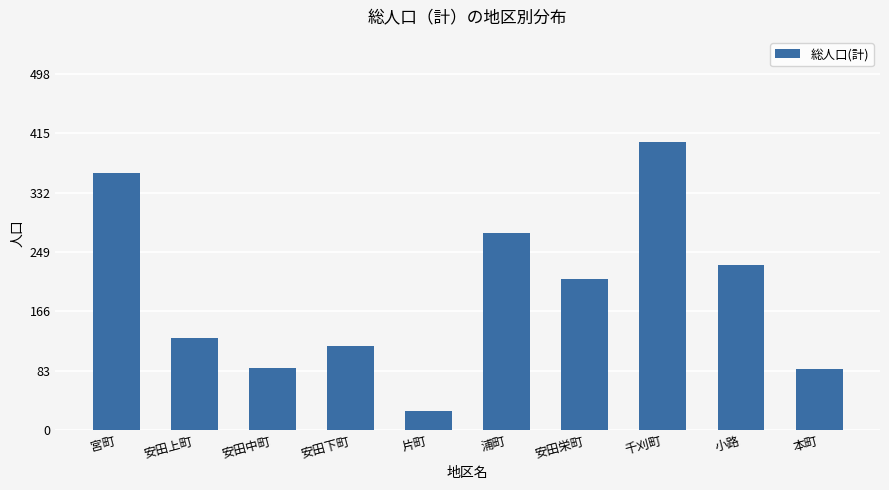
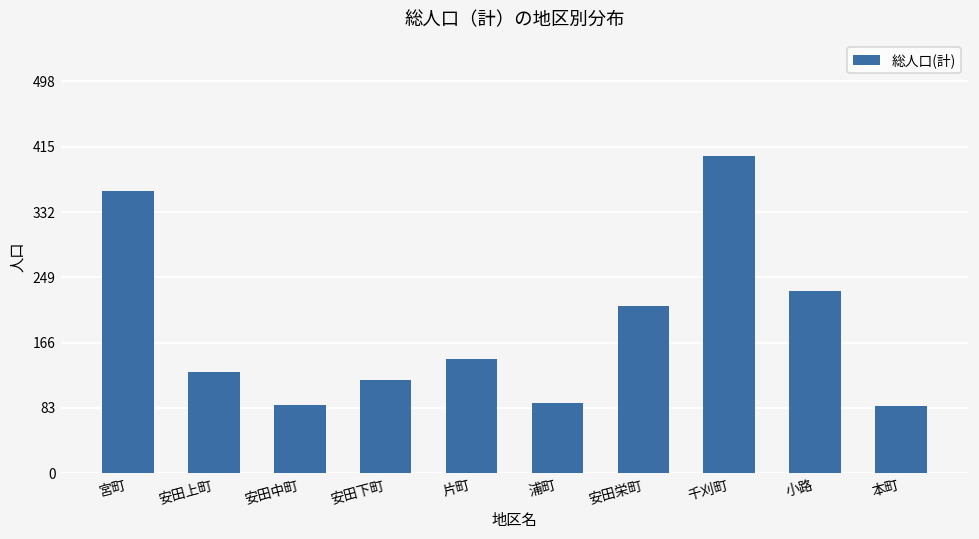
  {
    "宮町": 360,
    "安田上町": 130,
    "安田中町": 90,
    "安田下町": 120,
-   "片町": 30,
-   "浦町": 280,
+   "片町": 150,
+   "浦町": 90,
    "安田栄町": 210,
    "千刈町": 400,
    "小路": 230,
    "本町": 90
  }
